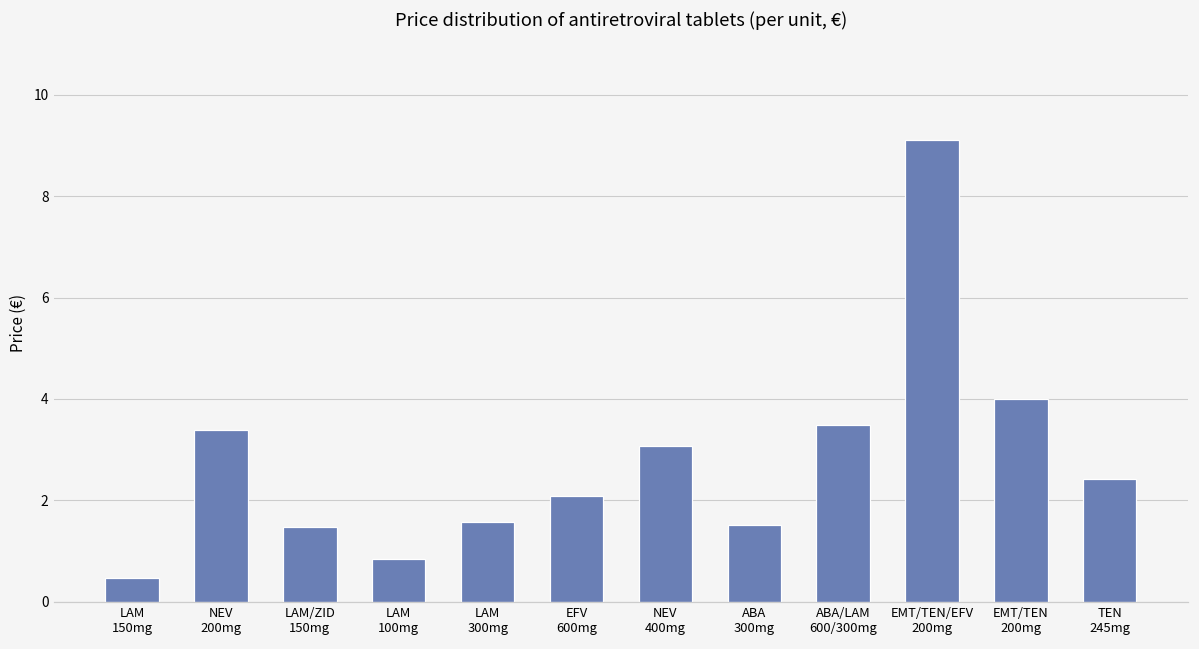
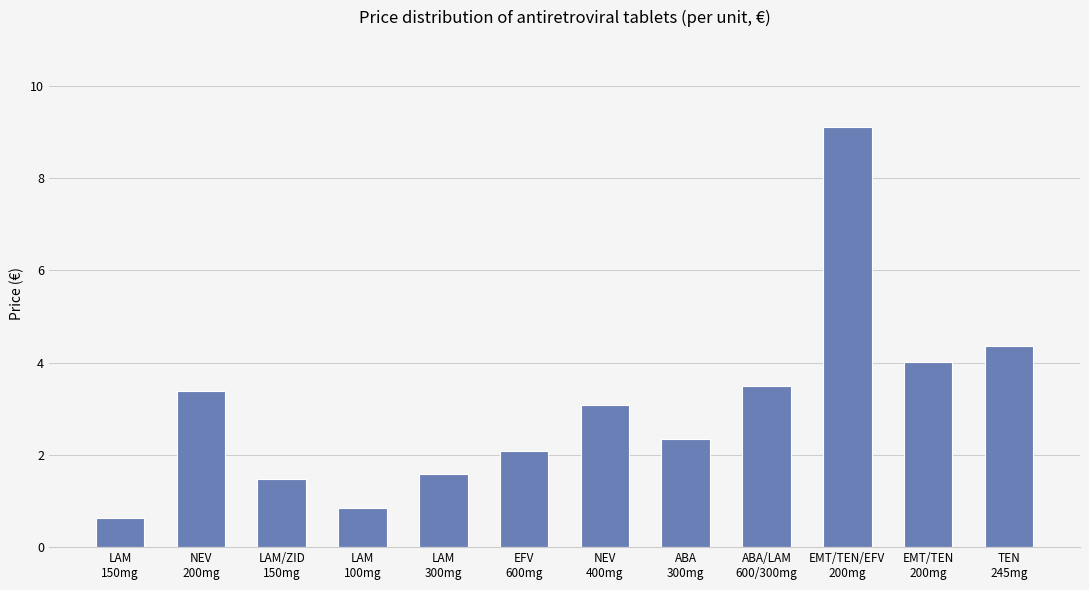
  {
-   "LAM 150mg": 0.5,
+   "LAM 150mg": 0.6,
    "NEV 200mg": 3.4,
    "LAM/ZID 150mg": 1.5,
    "LAM 100mg": 0.8,
    "LAM 300mg": 1.6,
    "EFV 600mg": 2.1,
    "NEV 400mg": 3.1,
-   "ABA 300mg": 1.5,
+   "ABA 300mg": 2.3,
    "ABA/LAM 600/300mg": 3.5,
    "EMT/TEN/EFV 200mg": 9.1,
    "EMT/TEN 200mg": 4.0,
-   "TEN 245mg": 2.4
+   "TEN 245mg": 4.4
  }
